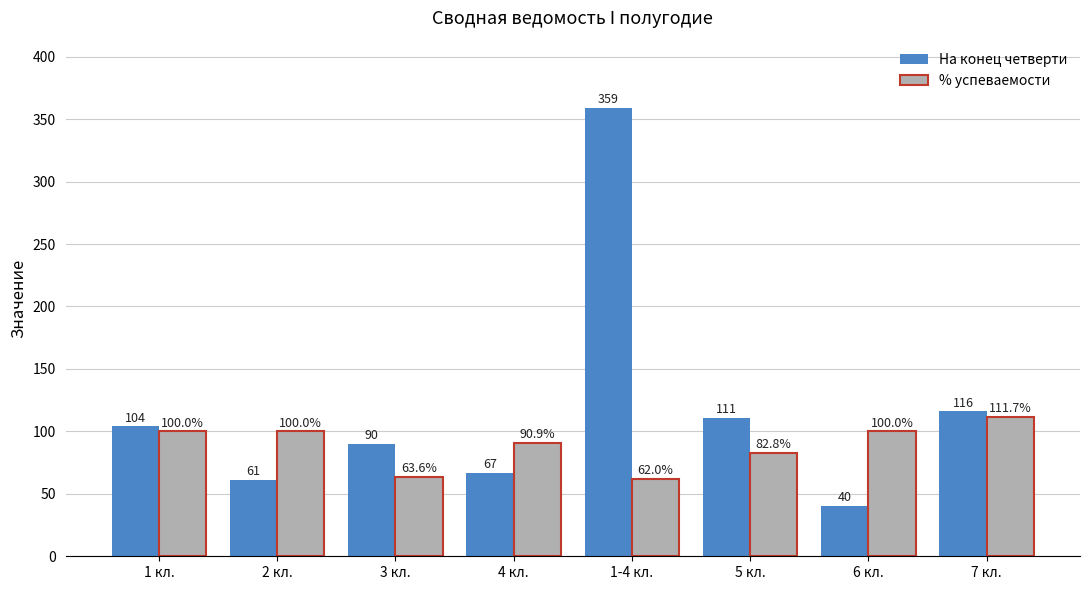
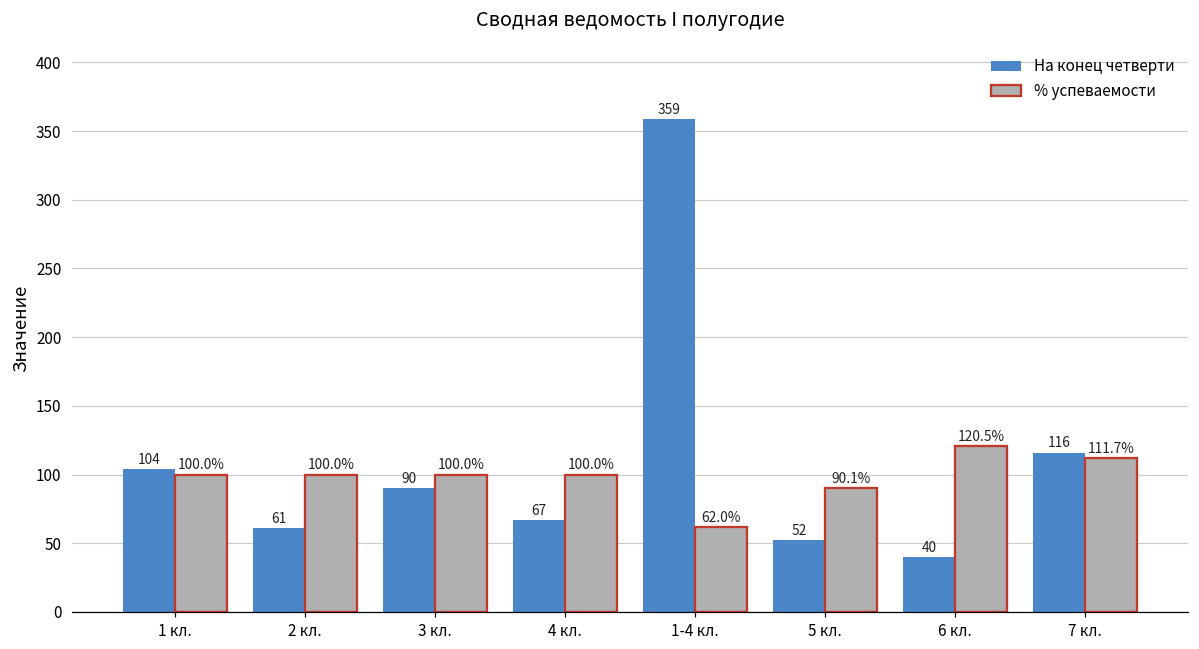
  {
    "На конец четверти": {
      "1 кл.": "104",
      "2 кл.": "61",
      "3 кл.": "90",
      "4 кл.": "67",
      "1-4 кл.": "359",
-     "5 кл.": "111",
+     "5 кл.": "52",
      "6 кл.": "40",
      "7 кл.": "116"
    },
    "% успеваемости": {
      "1 кл.": "100.0%",
      "2 кл.": "100.0%",
-     "3 кл.": "63.6%",
-     "4 кл.": "90.9%",
+     "3 кл.": "100.0%",
+     "4 кл.": "100.0%",
      "1-4 кл.": "62.0%",
-     "5 кл.": "82.8%",
-     "6 кл.": "100.0%",
+     "5 кл.": "90.1%",
+     "6 кл.": "120.5%",
      "7 кл.": "111.7%"
    }
  }
